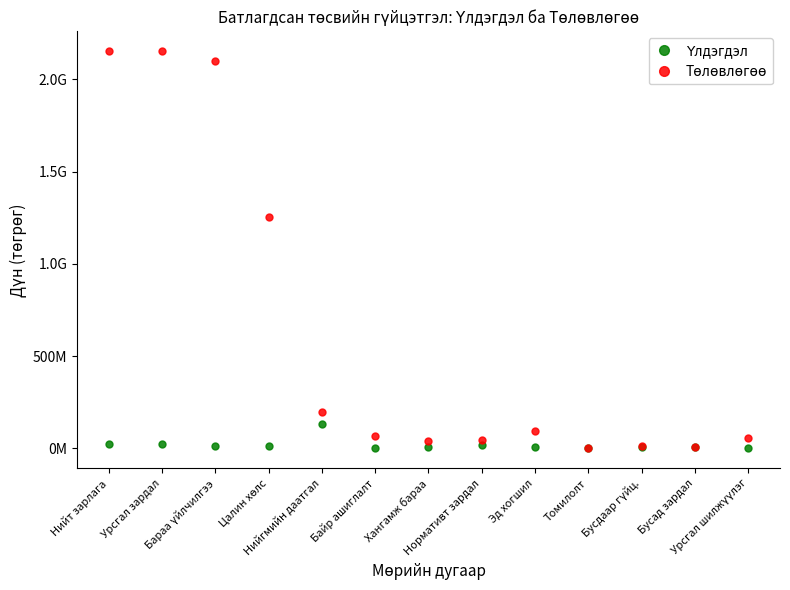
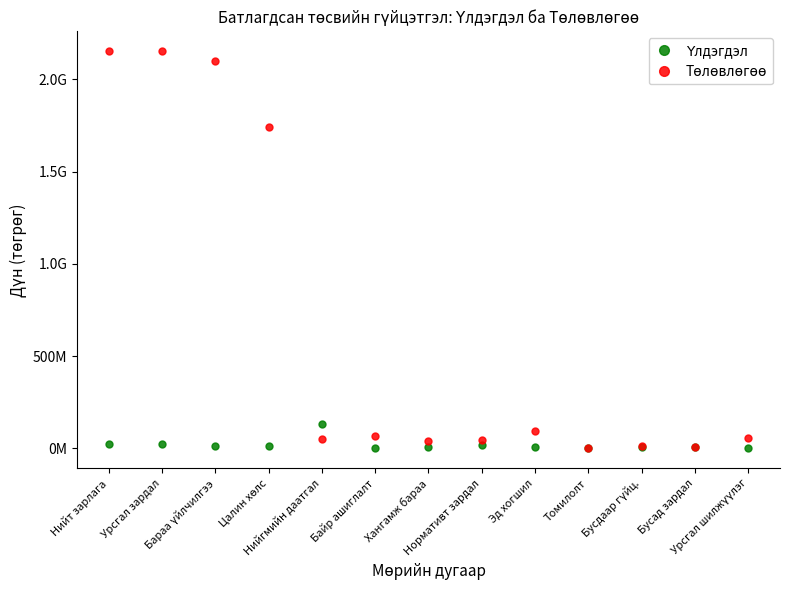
  {
    "Үлдэгдэл": {
      "Нийт зарлага": 30000000,
      "Урсгал зардал": 20000000,
      "Бараа үйлчилгээ": 10000000,
      "Цалин хөлс": 10000000,
      "Нийгмийн даатгал": 130000000,
      "Байр ашиглалт": 0,
      "Хангамж бараа": 10000000,
      "Нормативт зардал": 20000000,
      "Эд хогшил": 10000000,
      "Урсгал шилжүүлэг": 0
    },
    "Төлөвлөгөө": {
      "Нийт зарлага": 2150000000,
      "Урсгал зардал": 2150000000,
      "Бараа үйлчилгээ": 2100000000,
-     "Цалин хөлс": 1260000000,
-     "Нийгмийн даатгал": 200000000,
+     "Цалин хөлс": 1740000000,
+     "Нийгмийн даатгал": 50000000,
      "Байр ашиглалт": 70000000,
      "Хангамж бараа": 40000000,
      "Нормативт зардал": 50000000,
      "Эд хогшил": 90000000,
      "Урсгал шилжүүлэг": 50000000
    }
  }
